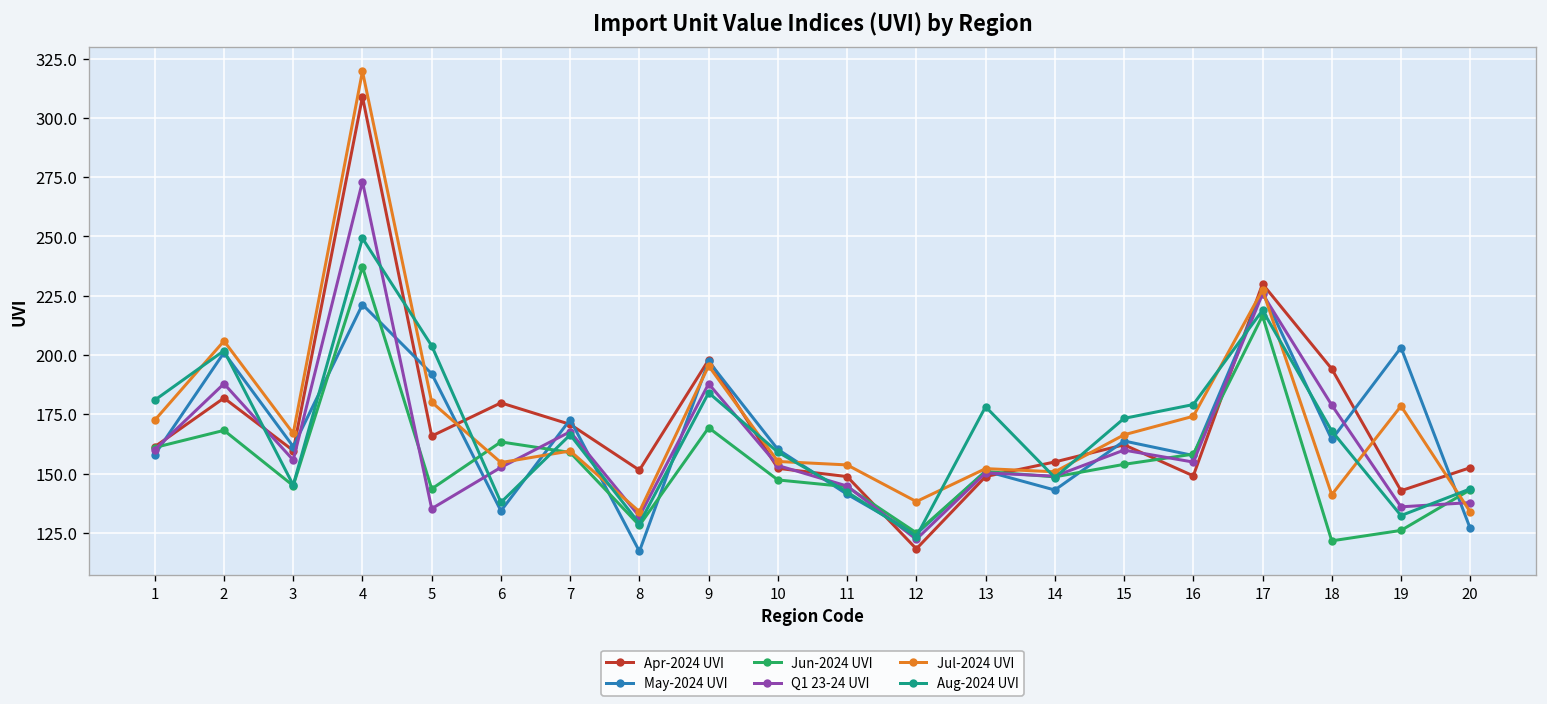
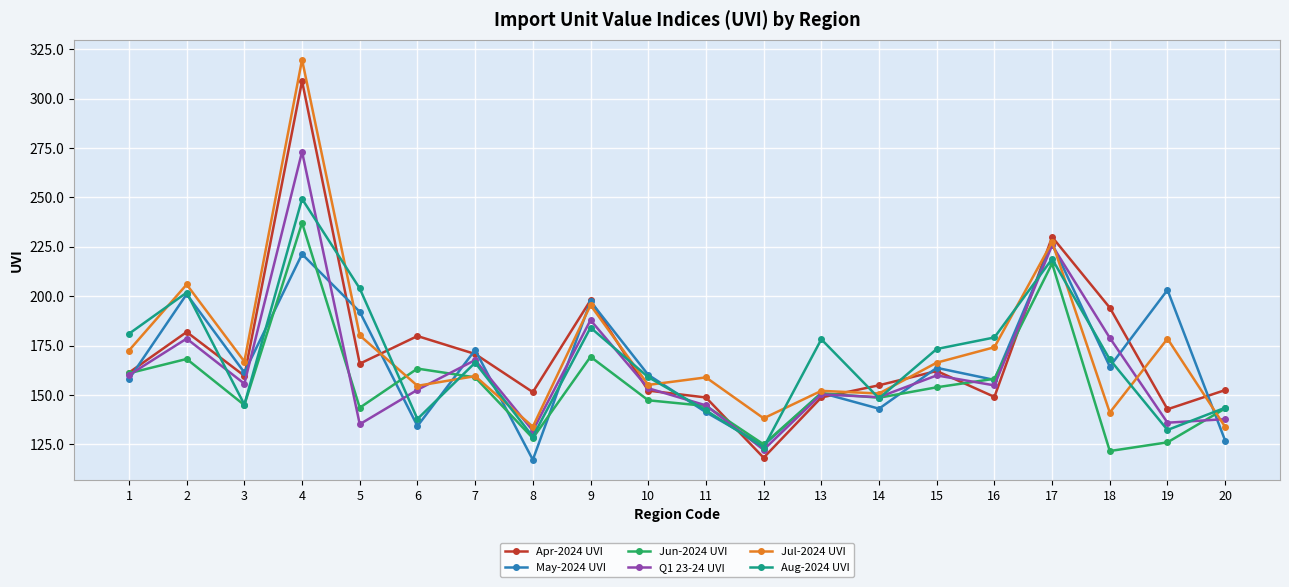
  {
    "Apr-2024 UVI": {
      "2": 182,
      "3": 160,
      "4": 309,
      "5": 166,
      "6": 180,
      "7": 171,
      "8": 151,
      "11": 149,
      "12": 118,
      "13": 149,
      "14": 155,
      "15": 162,
      "16": 149,
      "17": 230,
      "18": 194,
      "19": 143,
      "20": 152
    },
    "May-2024 UVI": {
      "1": 158,
      "3": 161,
      "4": 221,
      "5": 192,
      "6": 134,
      "7": 173,
      "8": 117,
      "14": 143,
      "15": 164,
      "18": 164,
      "19": 203,
      "20": 127
    },
    "Q1 23-24 UVI": {
-     "2": 188,
+     "2": 179,
      "3": 156,
      "4": 273,
      "5": 135,
      "6": 153,
      "7": 168,
      "8": 132,
      "9": 188,
      "15": 160,
      "16": 155,
      "18": 179,
      "19": 136,
      "20": 138
    },
    "Jul-2024 UVI": {
      "1": 172,
      "2": 206,
      "3": 167,
      "4": 320,
      "5": 180,
      "6": 155,
      "8": 134,
      "9": 195,
      "10": 155,
-     "11": 154,
+     "11": 159,
      "12": 138,
      "14": 151,
      "15": 166,
      "16": 174,
      "18": 141,
      "19": 178,
      "20": 134
    }
  }
